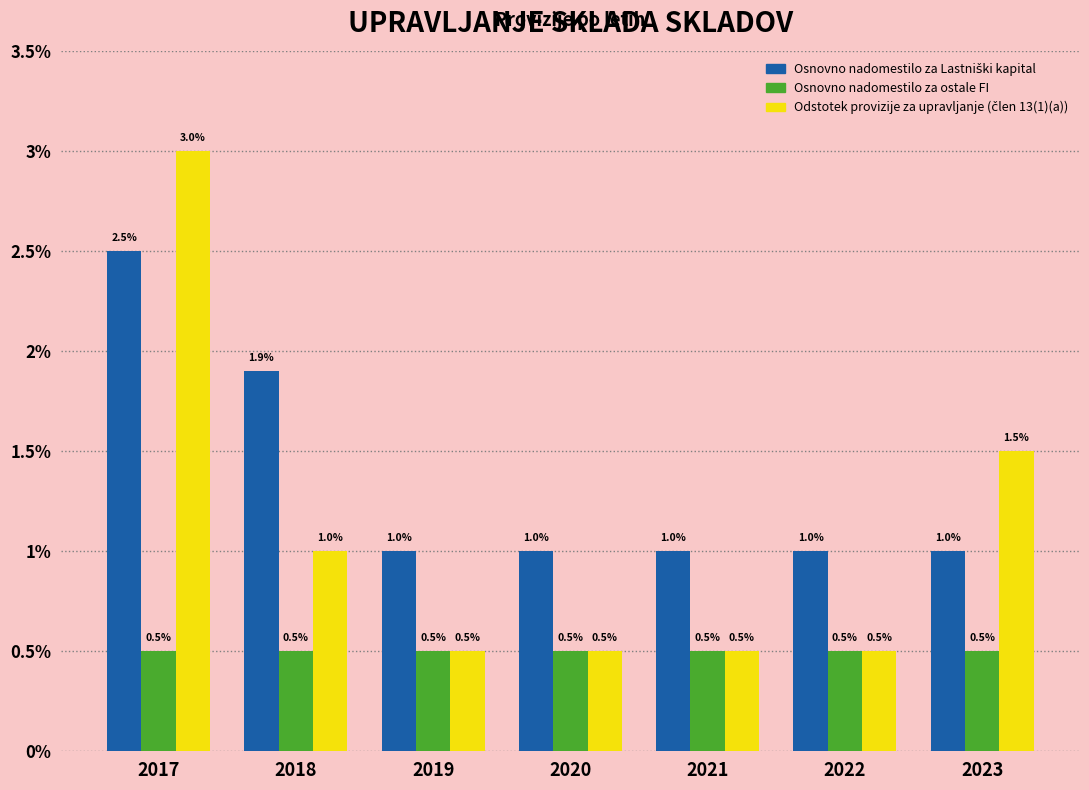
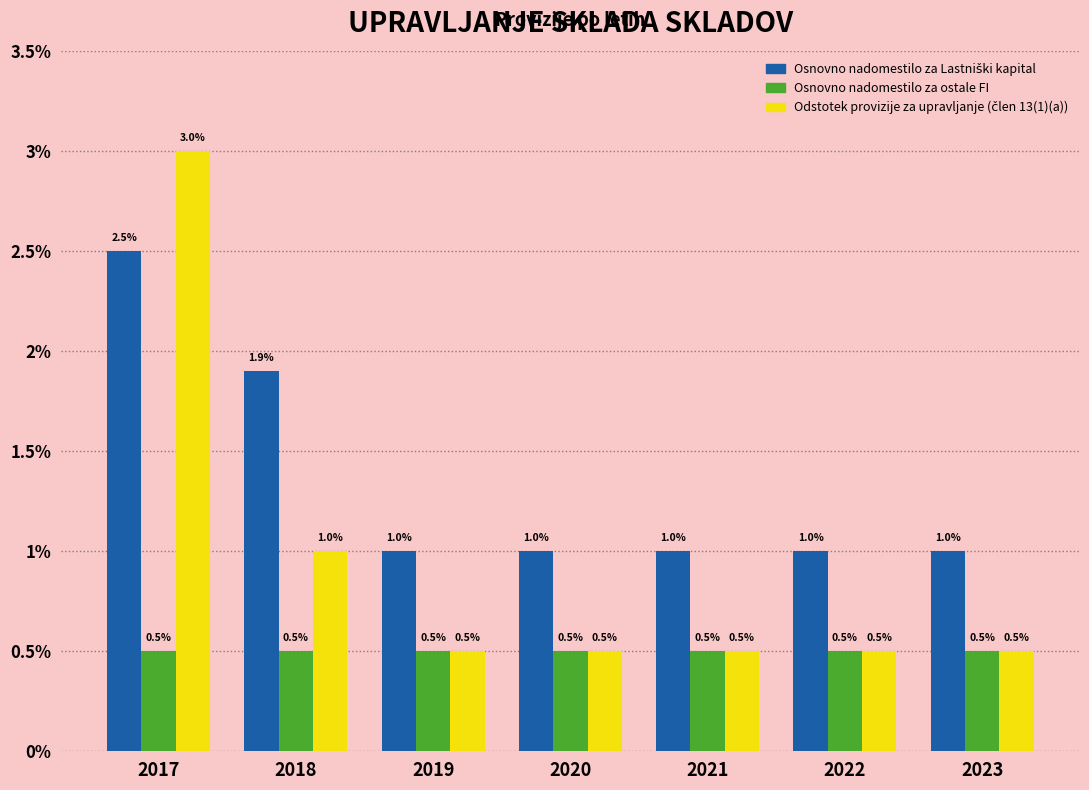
  {
    "Osnovno nadomestilo za Lastniški kapital": {
      "2017": "2.5%",
      "2018": "1.9%",
      "2019": "1.0%",
      "2020": "1.0%",
      "2021": "1.0%",
      "2022": "1.0%",
      "2023": "1.0%"
    },
    "Osnovno nadomestilo za ostale FI": {
      "2017": "0.5%",
      "2018": "0.5%",
      "2019": "0.5%",
      "2020": "0.5%",
      "2021": "0.5%",
      "2022": "0.5%",
      "2023": "0.5%"
    },
    "Odstotek provizije za upravljanje (člen 13(1)(a))": {
      "2017": "3.0%",
      "2018": "1.0%",
      "2019": "0.5%",
      "2020": "0.5%",
      "2021": "0.5%",
      "2022": "0.5%",
-     "2023": "1.5%"
+     "2023": "0.5%"
    }
  }
